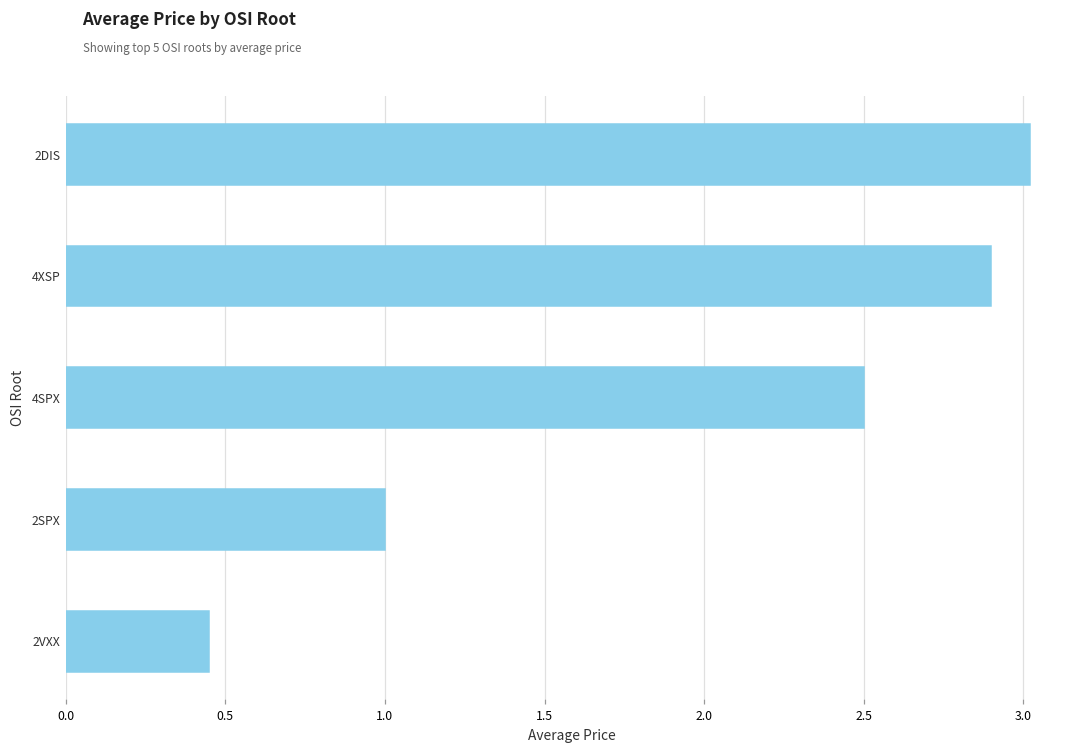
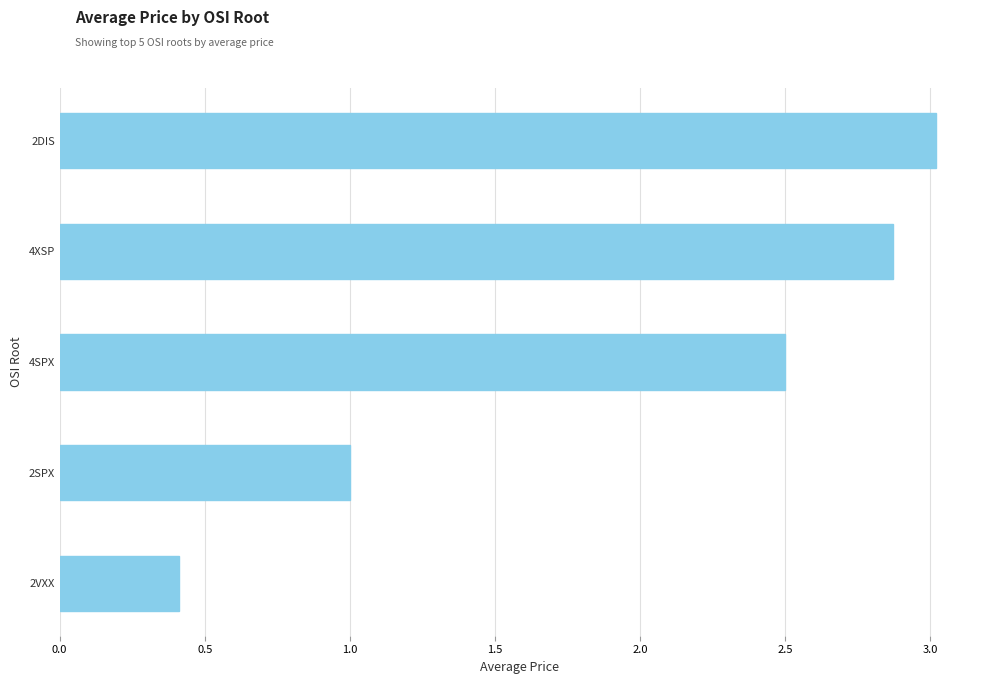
  {
    "2DIS": 3.02,
-   "4XSP": 2.90,
+   "4XSP": 2.87,
    "4SPX": 2.50,
    "2SPX": 1.00,
-   "2VXX": 0.45
+   "2VXX": 0.41
  }
